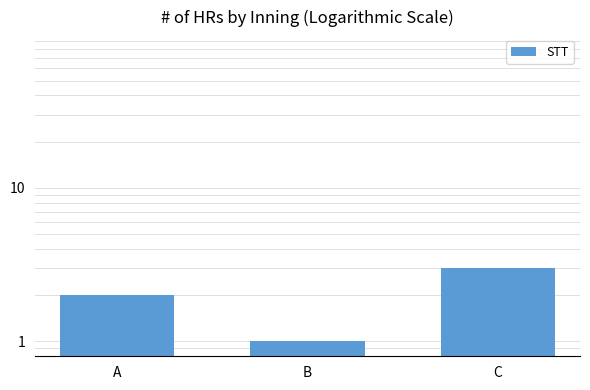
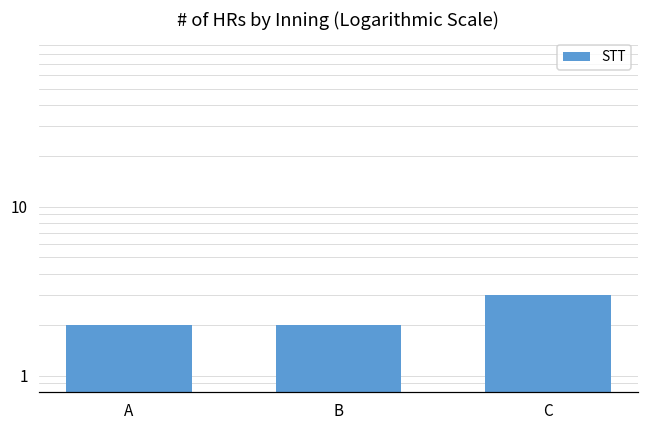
  {
    "A": 2,
-   "B": 1,
+   "B": 2,
    "C": 3
  }
